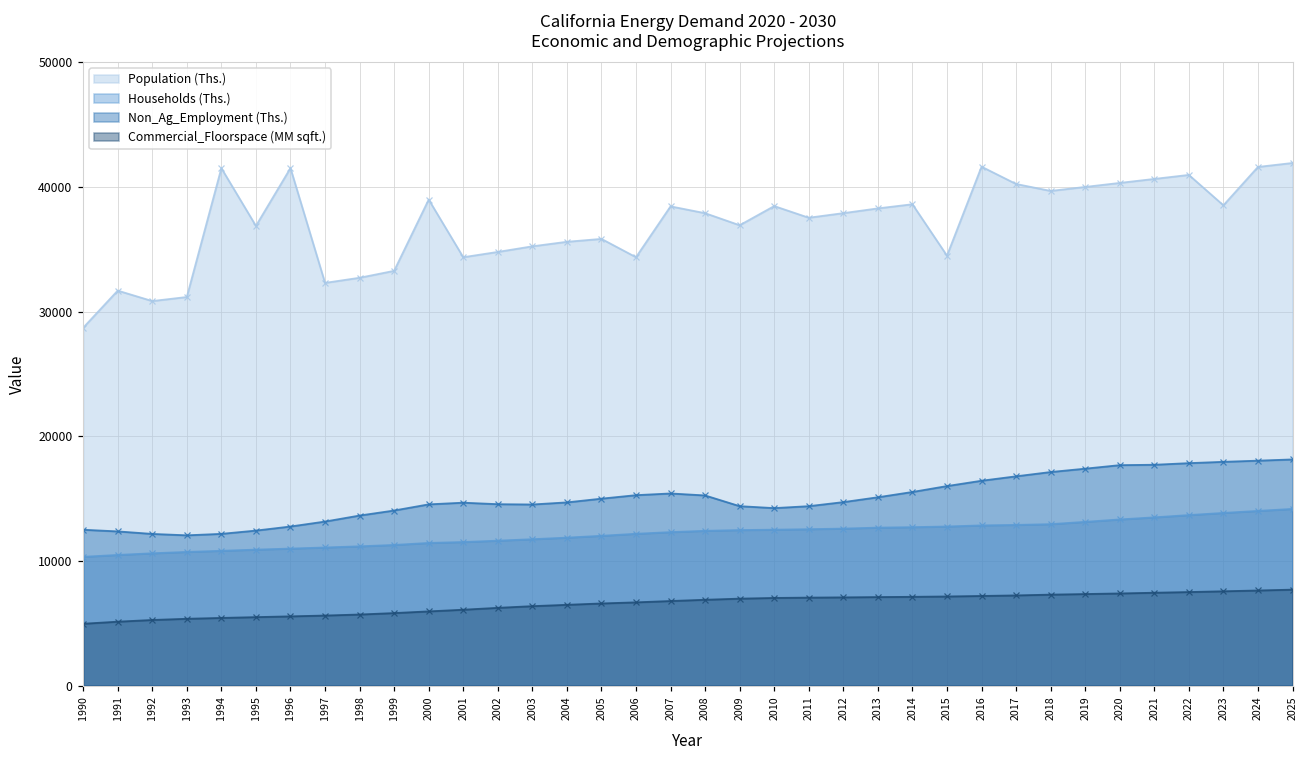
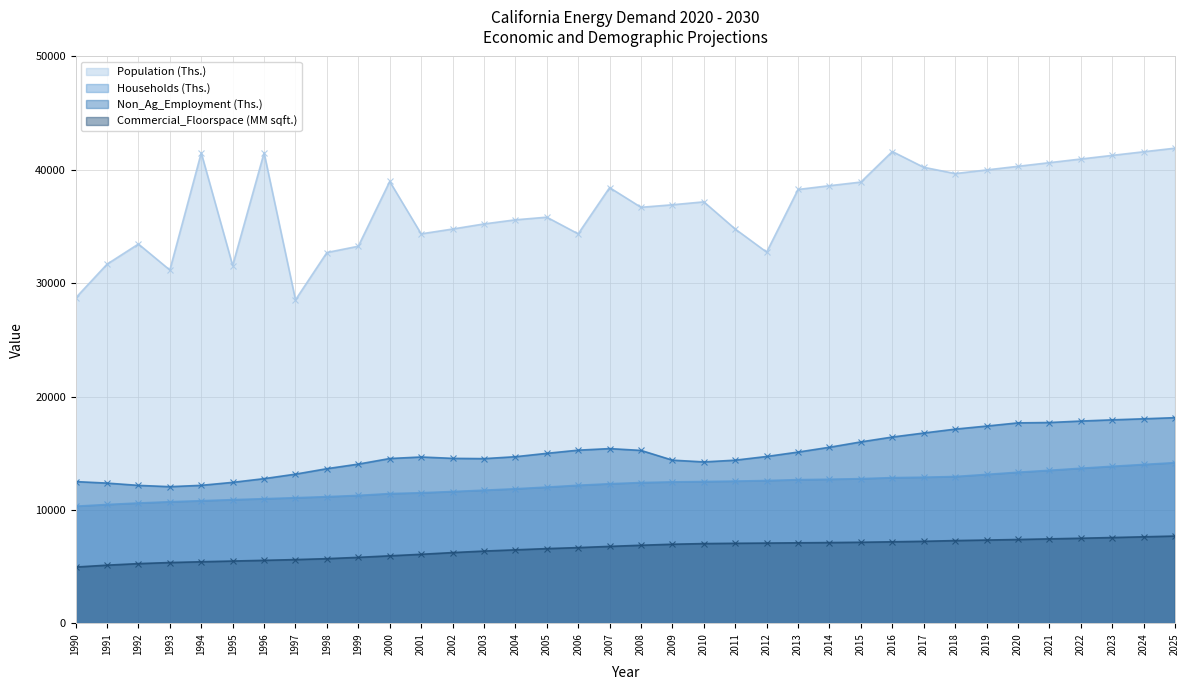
  {
    "Population (Ths.)": {
      "1990": 28700,
      "1991": 31700,
-     "1992": 30800,
+     "1992": 33500,
      "1993": 31200,
      "1994": 41500,
-     "1995": 36900,
+     "1995": 31600,
      "1996": 41500,
-     "1997": 32300,
+     "1997": 28500,
      "1998": 32700,
      "1999": 33300,
      "2000": 39000,
      "2001": 34400,
      "2002": 34800,
      "2003": 35200,
      "2004": 35600,
      "2005": 35800,
      "2006": 34400,
      "2007": 38400,
-     "2008": 37900,
+     "2008": 36700,
      "2009": 36900,
-     "2010": 38500,
-     "2011": 37500,
-     "2012": 37900,
+     "2010": 37200,
+     "2011": 34800,
+     "2012": 32700,
      "2013": 38300,
      "2014": 38600,
-     "2015": 34500,
+     "2015": 38900,
      "2016": 41600,
      "2017": 40200,
      "2018": 39700,
      "2019": 40000,
      "2020": 40300,
      "2021": 40600,
      "2022": 41000,
-     "2023": 38500,
+     "2023": 41300,
      "2024": 41600,
      "2025": 41900
    }
  }
